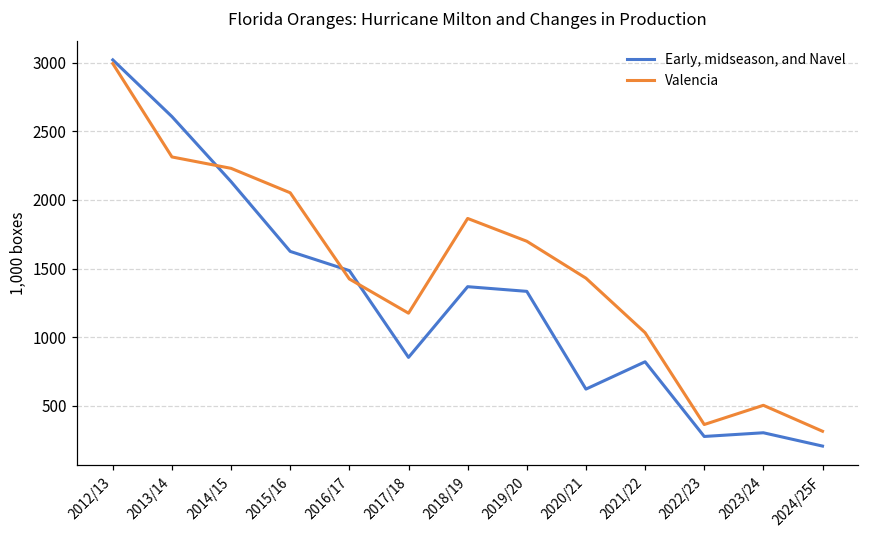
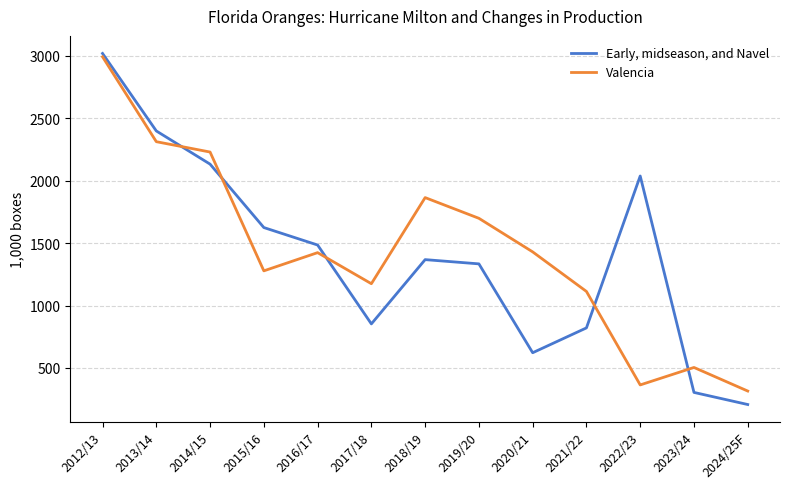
  {
    "Early, midseason, and Navel": {
      "2012/13": 3020,
-     "2013/14": 2610,
+     "2013/14": 2400,
      "2014/15": 2130,
      "2015/16": 1630,
      "2016/17": 1490,
      "2017/18": 850,
      "2018/19": 1370,
      "2019/20": 1330,
      "2020/21": 620,
      "2021/22": 820,
-     "2022/23": 280,
+     "2022/23": 2040,
      "2023/24": 300,
      "2024/25F": 210
    },
    "Valencia": {
      "2012/13": 2990,
      "2013/14": 2310,
      "2014/15": 2230,
-     "2015/16": 2050,
+     "2015/16": 1280,
      "2016/17": 1420,
      "2017/18": 1180,
      "2018/19": 1870,
      "2019/20": 1700,
      "2020/21": 1430,
-     "2021/22": 1030,
+     "2021/22": 1110,
      "2022/23": 360,
      "2023/24": 500,
      "2024/25F": 320
    }
  }
